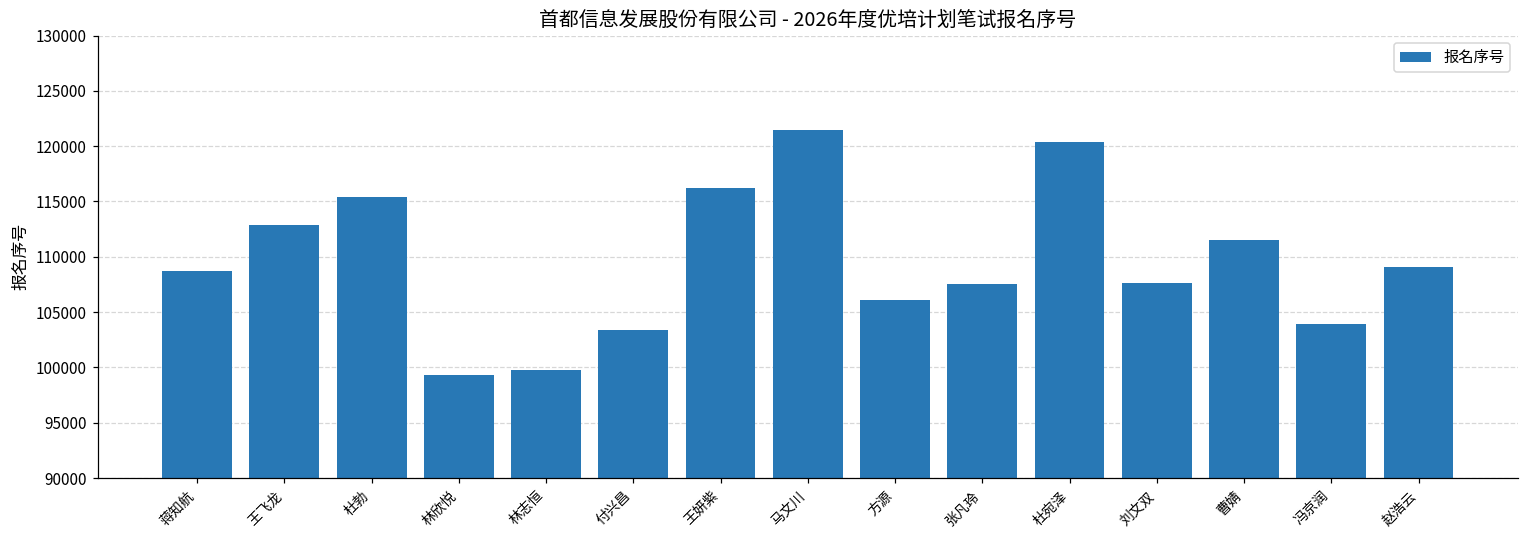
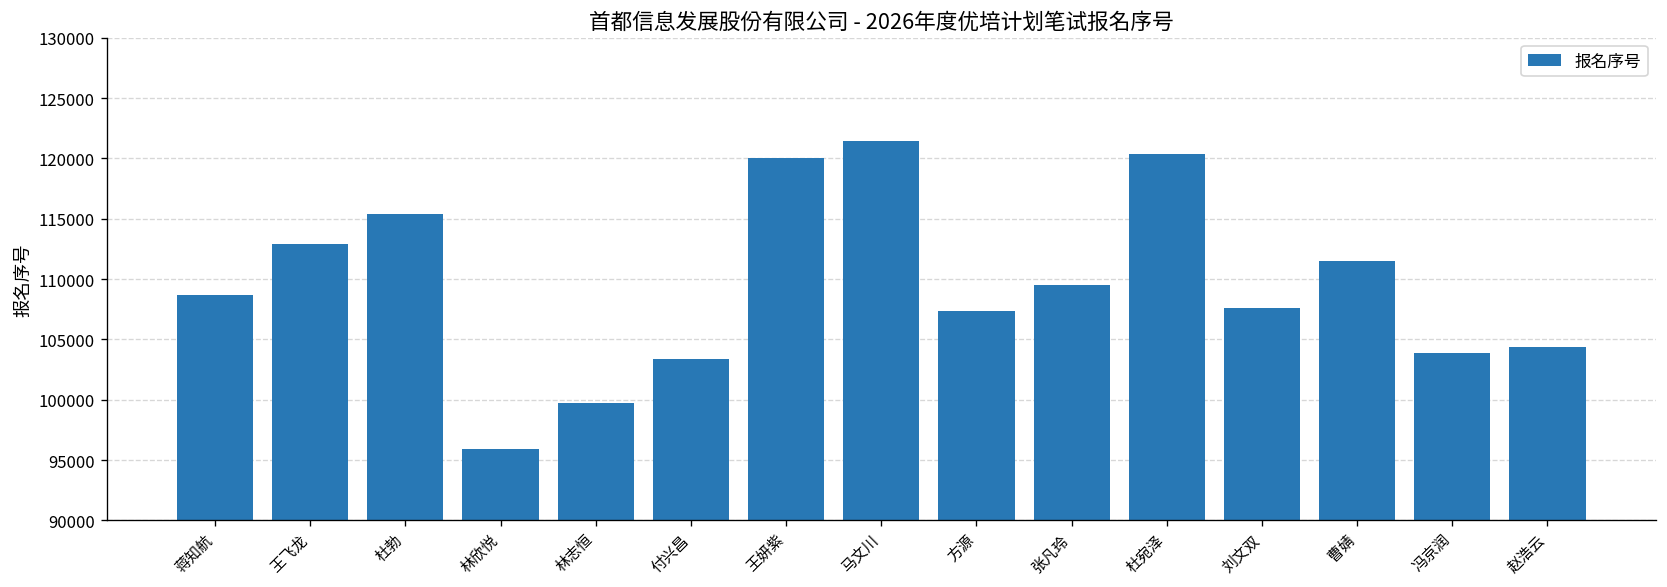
  {
    "蒋知航": 108700,
    "王飞龙": 112900,
    "杜勃": 115400,
-   "林欣悦": 99300,
+   "林欣悦": 95900,
    "林志恒": 99800,
    "付兴昌": 103400,
-   "王妍紫": 116200,
+   "王妍紫": 120000,
    "马文川": 121400,
-   "方源": 106100,
-   "张凡玲": 107600,
+   "方源": 107400,
+   "张凡玲": 109500,
    "杜宛泽": 120400,
    "刘文双": 107600,
    "曹婧": 111500,
    "冯京润": 103900,
-   "赵浩云": 109100
+   "赵浩云": 104400
  }
